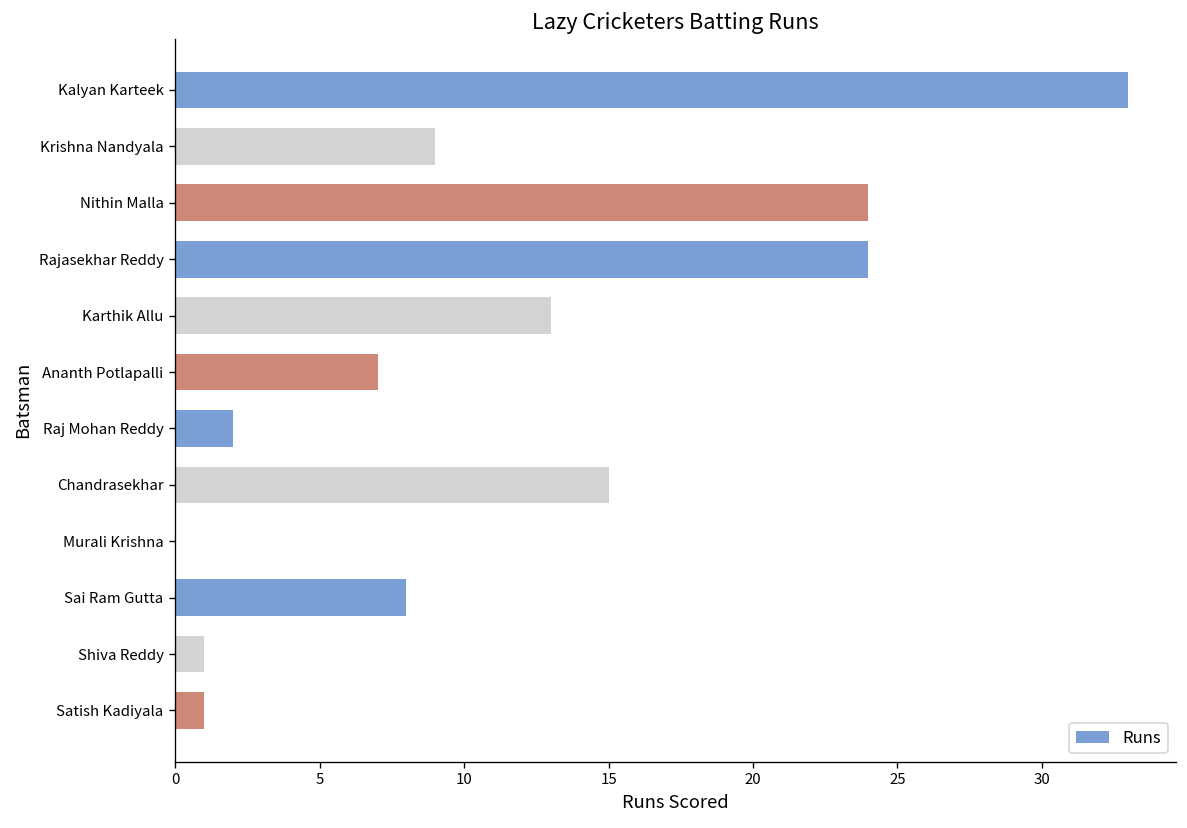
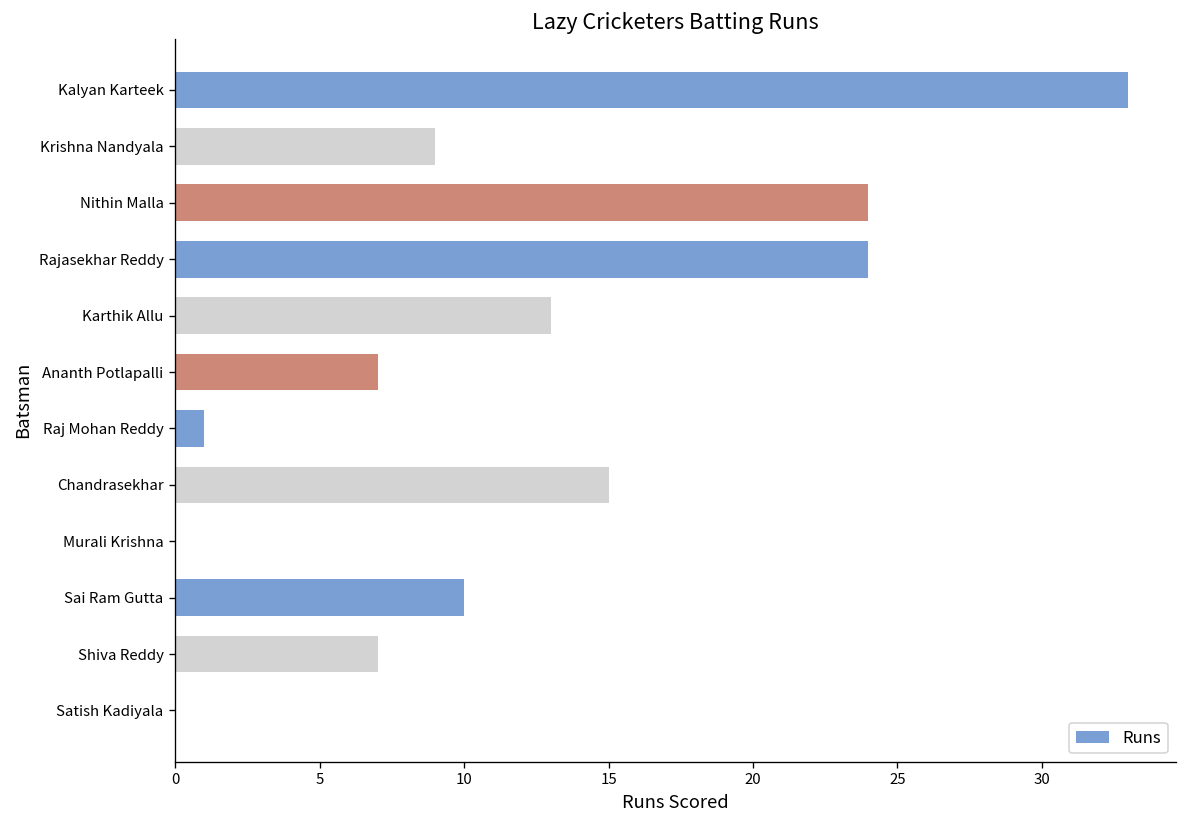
  {
    "Kalyan Karteek": 33,
    "Krishna Nandyala": 9,
    "Nithin Malla": 24,
    "Rajasekhar Reddy": 24,
    "Karthik Allu": 13,
    "Ananth Potlapalli": 7,
-   "Raj Mohan Reddy": 2,
+   "Raj Mohan Reddy": 1,
    "Chandrasekhar": 15,
    "Murali Krishna": 0,
-   "Sai Ram Gutta": 8,
-   "Shiva Reddy": 1,
-   "Satish Kadiyala": 1
+   "Sai Ram Gutta": 10,
+   "Shiva Reddy": 7,
+   "Satish Kadiyala": 0
  }
